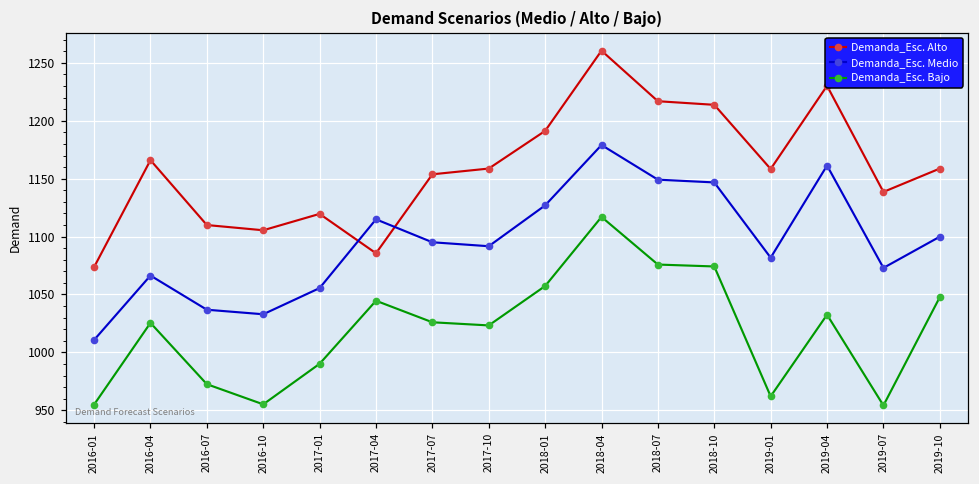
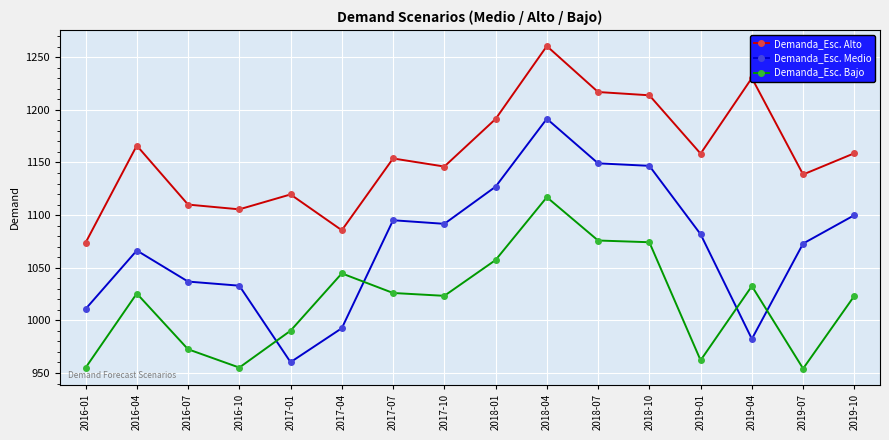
  {
    "Demanda_Esc. Alto": {
      "2016-01": 1074,
      "2016-04": 1166,
      "2016-07": 1110,
      "2016-10": 1105,
      "2017-01": 1120,
      "2017-04": 1086,
      "2017-07": 1154,
-     "2017-10": 1159,
+     "2017-10": 1146,
      "2018-01": 1191,
      "2018-04": 1261,
      "2018-07": 1217,
      "2018-10": 1214,
      "2019-01": 1158,
      "2019-07": 1139,
      "2019-10": 1159
    },
    "Demanda_Esc. Medio": {
      "2016-01": 1011,
      "2016-04": 1066,
      "2016-07": 1037,
      "2016-10": 1033,
-     "2017-01": 1056,
-     "2017-04": 1115,
+     "2017-01": 960,
+     "2017-04": 993,
      "2017-07": 1095,
      "2017-10": 1092,
      "2018-01": 1127,
-     "2018-04": 1179,
+     "2018-04": 1191,
      "2018-07": 1149,
      "2018-10": 1147,
      "2019-01": 1082,
-     "2019-04": 1161,
+     "2019-04": 982,
      "2019-07": 1073,
      "2019-10": 1100
    },
    "Demanda_Esc. Bajo": {
      "2016-01": 955,
      "2016-04": 1025,
      "2016-07": 973,
      "2016-10": 955,
      "2017-01": 990,
      "2017-04": 1045,
      "2017-07": 1026,
      "2017-10": 1023,
      "2018-01": 1057,
      "2018-04": 1117,
      "2018-07": 1076,
      "2018-10": 1074,
      "2019-01": 962,
      "2019-04": 1033,
      "2019-07": 954,
-     "2019-10": 1048
+     "2019-10": 1023
    }
  }
